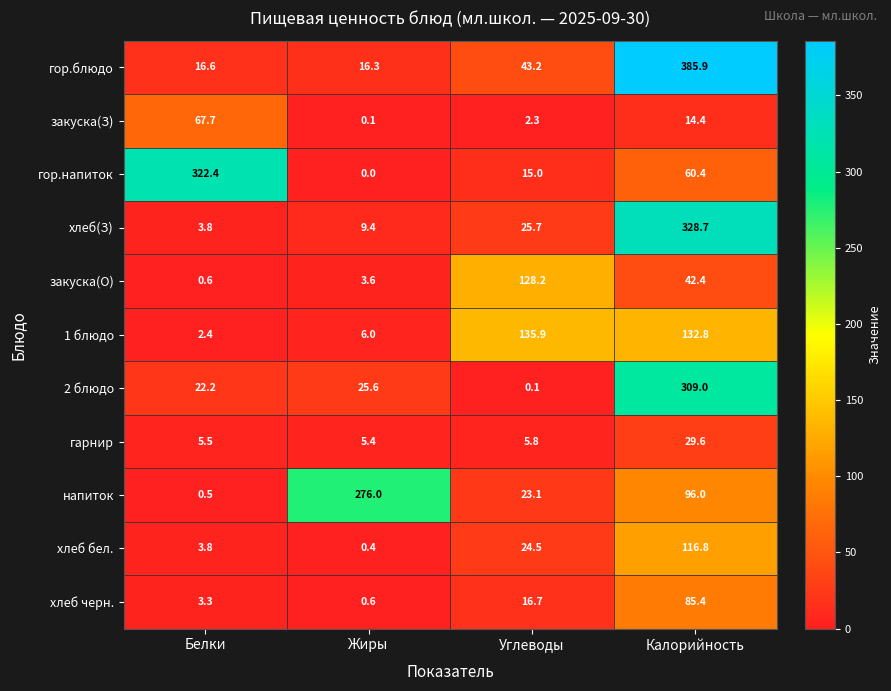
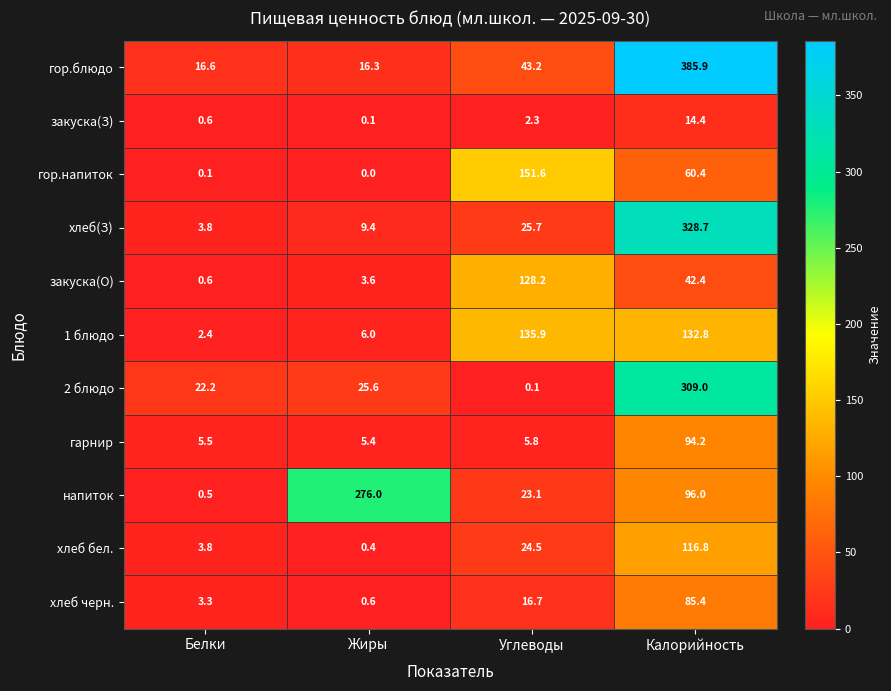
  {
    "гор.блюдо": {
      "Белки": 16.6,
      "Жиры": 16.3,
      "Углеводы": 43.2,
      "Калорийность": 385.9
    },
    "закуска(З)": {
-     "Белки": 67.7,
+     "Белки": 0.6,
      "Жиры": 0.1,
      "Углеводы": 2.3,
      "Калорийность": 14.4
    },
    "гор.напиток": {
-     "Белки": 322.4,
+     "Белки": 0.1,
      "Жиры": 0.0,
-     "Углеводы": 15.0,
+     "Углеводы": 151.6,
      "Калорийность": 60.4
    },
    "хлеб(З)": {
      "Белки": 3.8,
      "Жиры": 9.4,
      "Углеводы": 25.7,
      "Калорийность": 328.7
    },
    "закуска(О)": {
      "Белки": 0.6,
      "Жиры": 3.6,
      "Углеводы": 128.2,
      "Калорийность": 42.4
    },
    "1 блюдо": {
      "Белки": 2.4,
      "Жиры": 6.0,
      "Углеводы": 135.9,
      "Калорийность": 132.8
    },
    "2 блюдо": {
      "Белки": 22.2,
      "Жиры": 25.6,
      "Углеводы": 0.1,
      "Калорийность": 309.0
    },
    "гарнир": {
      "Белки": 5.5,
      "Жиры": 5.4,
      "Углеводы": 5.8,
-     "Калорийность": 29.6
+     "Калорийность": 94.2
    },
    "напиток": {
      "Белки": 0.5,
      "Жиры": 276.0,
      "Углеводы": 23.1,
      "Калорийность": 96.0
    },
    "хлеб бел.": {
      "Белки": 3.8,
      "Жиры": 0.4,
      "Углеводы": 24.5,
      "Калорийность": 116.8
    },
    "хлеб черн.": {
      "Белки": 3.3,
      "Жиры": 0.6,
      "Углеводы": 16.7,
      "Калорийность": 85.4
    }
  }
